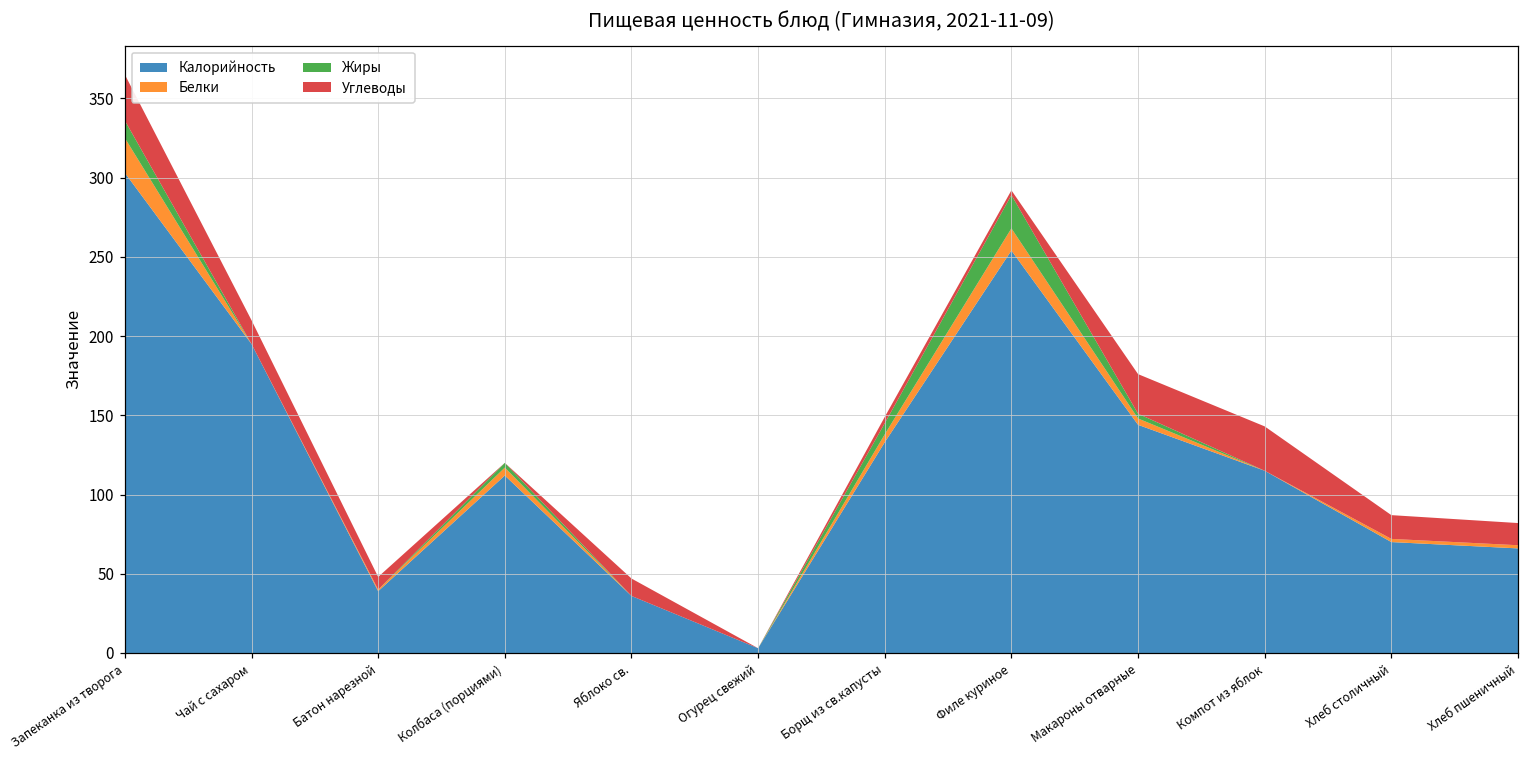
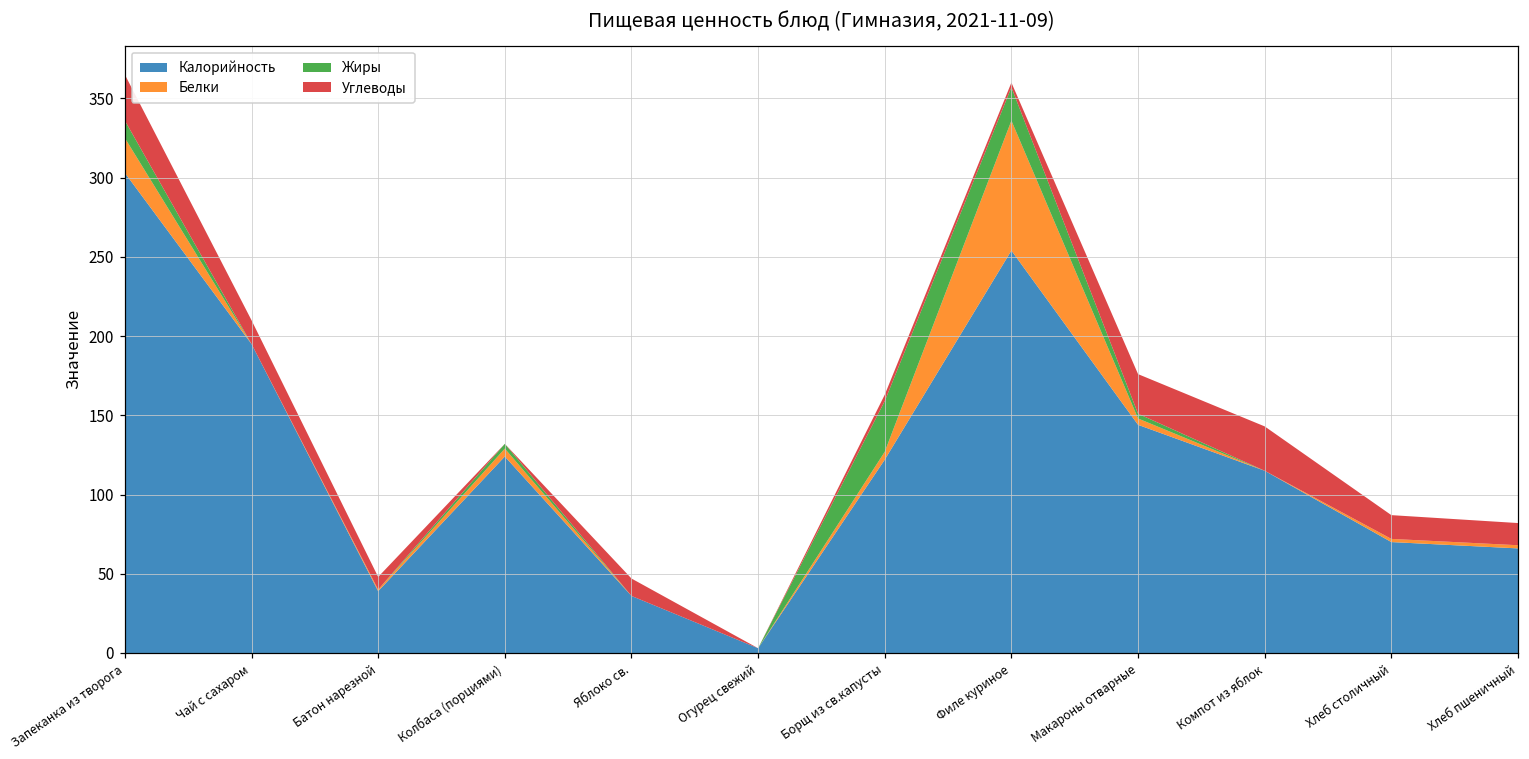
  {
    "Калорийность": {
      "Запеканка из творога": 303,
-     "Колбаса (порциями)": 112,
-     "Борщ из св.капусты": 133,
+     "Колбаса (порциями)": 124,
+     "Борщ из св.капусты": 122,
      "Филе куриное": 254,
      "Макароны отварные": 144,
      "Хлеб столичный": 70,
      "Хлеб пшеничный": 66
    },
    "Белки": {
      "Запеканка из творога": 22,
      "Колбаса (порциями)": 5,
      "Борщ из св.капусты": 5,
-     "Филе куриное": 14,
+     "Филе куриное": 82,
      "Макароны отварные": 4
    },
    "Жиры": {
      "Запеканка из творога": 11,
-     "Борщ из св.капусты": 7,
+     "Борщ из св.капусты": 32,
      "Филе куриное": 21,
      "Макароны отварные": 3
    },
    "Углеводы": {
      "Запеканка из творога": 29,
      "Чай с сахаром": 15,
      "Батон нарезной": 8,
      "Яблоко св.": 11,
      "Борщ из св.капусты": 4,
      "Филе куриное": 3,
      "Макароны отварные": 25,
      "Компот из яблок": 28,
      "Хлеб столичный": 15,
      "Хлеб пшеничный": 14
    }
  }
